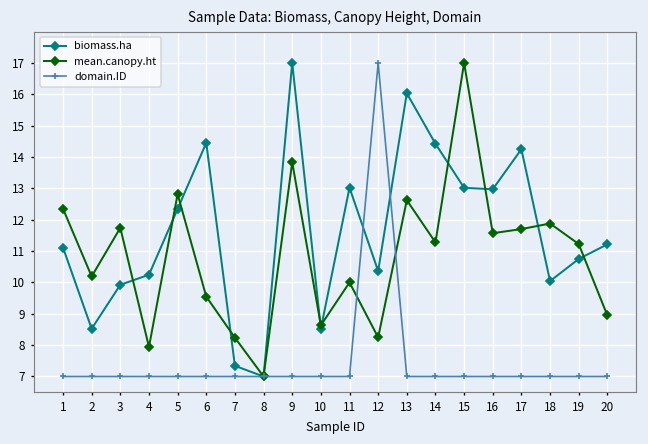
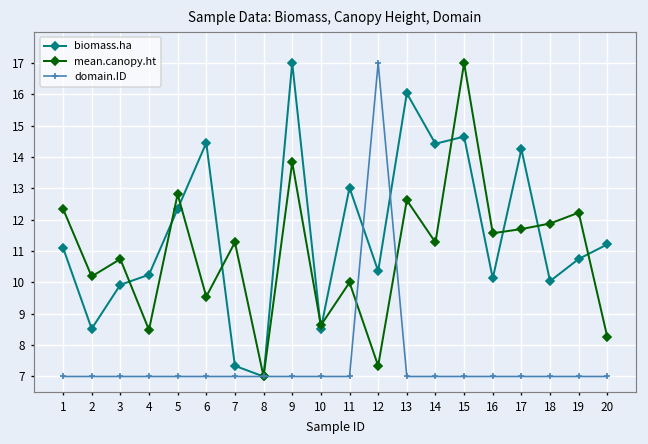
  {
    "biomass.ha": {
      "1": 11.1,
      "2": 8.5,
      "3": 9.9,
      "4": 10.2,
      "5": 12.3,
      "6": 14.5,
      "7": 7.3,
      "9": 17.0,
      "10": 8.5,
      "11": 13.0,
      "12": 10.4,
      "13": 16.0,
      "14": 14.4,
-     "15": 13.0,
-     "16": 13.0,
+     "15": 14.7,
+     "16": 10.1,
      "17": 14.3,
      "18": 10.0,
      "19": 10.7,
      "20": 11.2
    },
    "mean.canopy.ht": {
      "1": 12.3,
      "2": 10.2,
-     "3": 11.7,
-     "4": 7.9,
+     "3": 10.7,
+     "4": 8.5,
      "5": 12.8,
      "6": 9.5,
-     "7": 8.2,
+     "7": 11.3,
      "9": 13.8,
      "10": 8.6,
      "11": 10.0,
-     "12": 8.2,
+     "12": 7.3,
      "13": 12.6,
      "14": 11.3,
      "15": 17.0,
      "16": 11.6,
      "17": 11.7,
      "18": 11.9,
-     "19": 11.2,
-     "20": 8.9
+     "19": 12.2,
+     "20": 8.3
    },
    "domain.ID": {
      "1": 7.0,
      "2": 7.0,
      "3": 7.0,
      "4": 7.0,
      "5": 7.0,
      "6": 7.0,
      "7": 7.0,
      "9": 7.0,
      "10": 7.0,
      "11": 7.0,
      "12": 17.0,
      "13": 7.0,
      "14": 7.0,
      "15": 7.0,
      "16": 7.0,
      "17": 7.0,
      "18": 7.0,
      "19": 7.0,
      "20": 7.0
    }
  }
